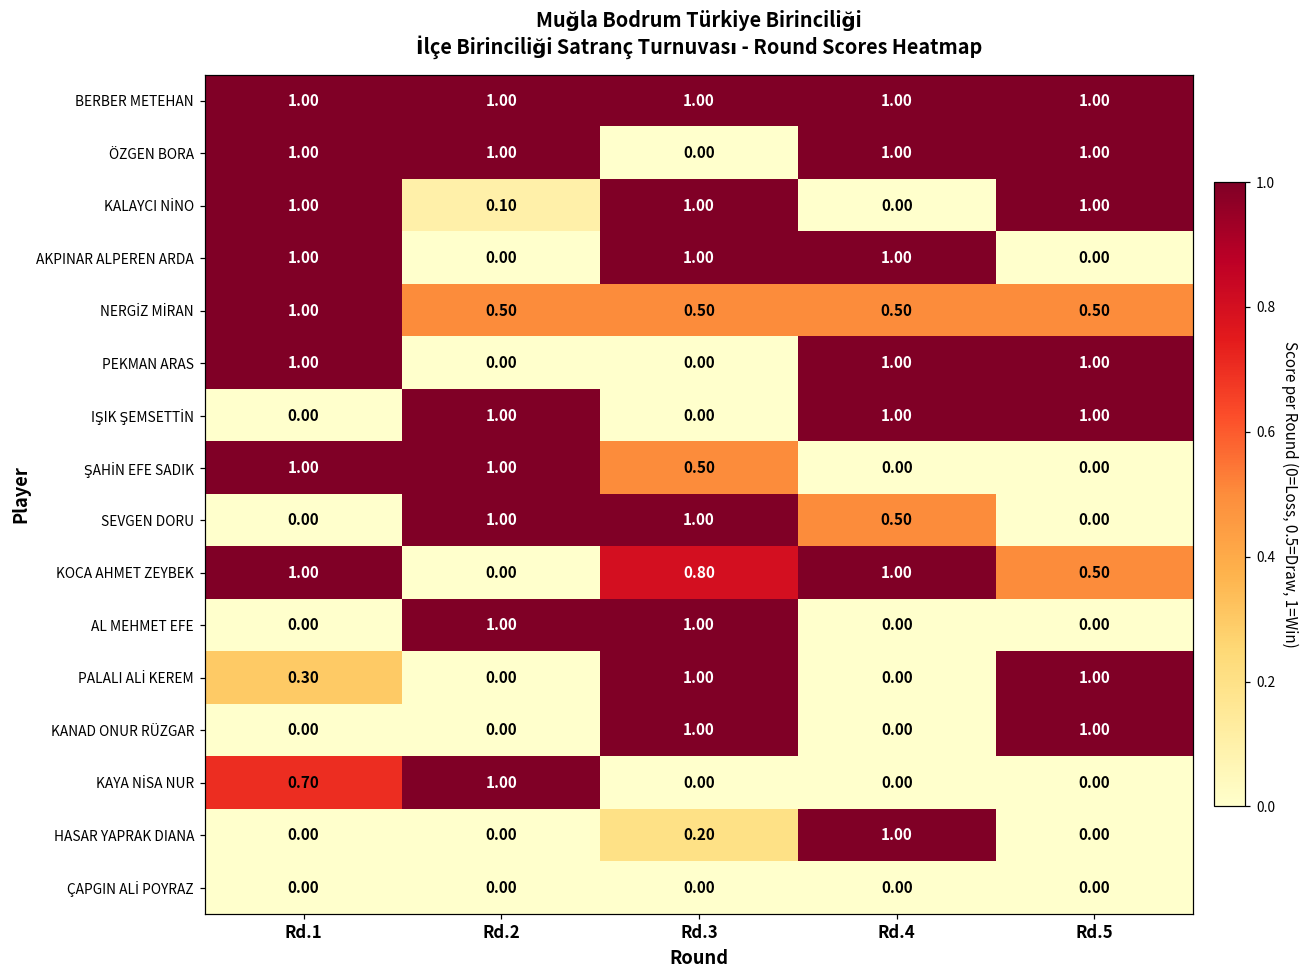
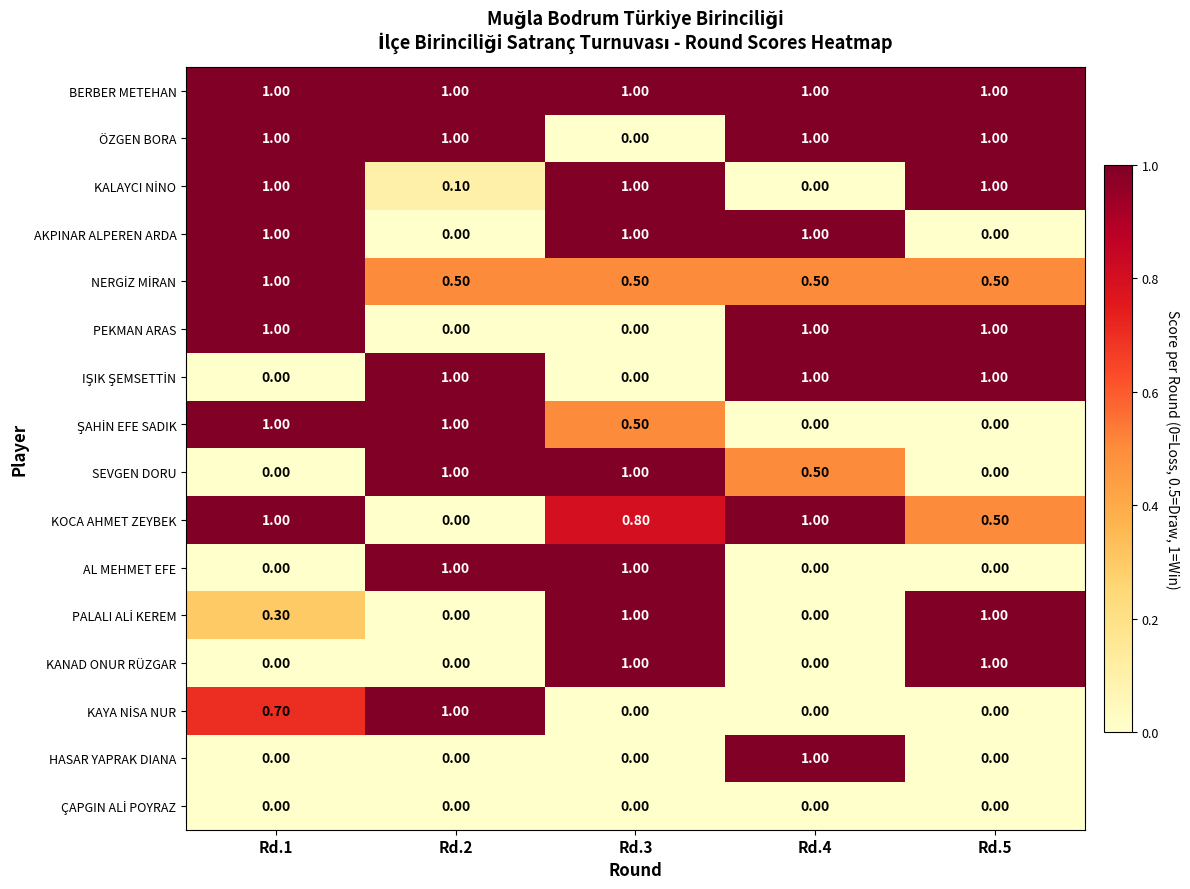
  {
    "BERBER METEHAN": {
      "Rd.1": 1.00,
      "Rd.2": 1.00,
      "Rd.3": 1.00,
      "Rd.4": 1.00,
      "Rd.5": 1.00
    },
    "ÖZGEN BORA": {
      "Rd.1": 1.00,
      "Rd.2": 1.00,
      "Rd.3": 0.00,
      "Rd.4": 1.00,
      "Rd.5": 1.00
    },
    "KALAYCI NİNO": {
      "Rd.1": 1.00,
      "Rd.2": 0.10,
      "Rd.3": 1.00,
      "Rd.4": 0.00,
      "Rd.5": 1.00
    },
    "AKPINAR ALPEREN ARDA": {
      "Rd.1": 1.00,
      "Rd.2": 0.00,
      "Rd.3": 1.00,
      "Rd.4": 1.00,
      "Rd.5": 0.00
    },
    "NERGİZ MİRAN": {
      "Rd.1": 1.00,
      "Rd.2": 0.50,
      "Rd.3": 0.50,
      "Rd.4": 0.50,
      "Rd.5": 0.50
    },
    "PEKMAN ARAS": {
      "Rd.1": 1.00,
      "Rd.2": 0.00,
      "Rd.3": 0.00,
      "Rd.4": 1.00,
      "Rd.5": 1.00
    },
    "IŞIK ŞEMSETTİN": {
      "Rd.1": 0.00,
      "Rd.2": 1.00,
      "Rd.3": 0.00,
      "Rd.4": 1.00,
      "Rd.5": 1.00
    },
    "ŞAHİN EFE SADIK": {
      "Rd.1": 1.00,
      "Rd.2": 1.00,
      "Rd.3": 0.50,
      "Rd.4": 0.00,
      "Rd.5": 0.00
    },
    "SEVGEN DORU": {
      "Rd.1": 0.00,
      "Rd.2": 1.00,
      "Rd.3": 1.00,
      "Rd.4": 0.50,
      "Rd.5": 0.00
    },
    "KOCA AHMET ZEYBEK": {
      "Rd.1": 1.00,
      "Rd.2": 0.00,
      "Rd.3": 0.80,
      "Rd.4": 1.00,
      "Rd.5": 0.50
    },
    "AL MEHMET EFE": {
      "Rd.1": 0.00,
      "Rd.2": 1.00,
      "Rd.3": 1.00,
      "Rd.4": 0.00,
      "Rd.5": 0.00
    },
    "PALALI ALİ KEREM": {
      "Rd.1": 0.30,
      "Rd.2": 0.00,
      "Rd.3": 1.00,
      "Rd.4": 0.00,
      "Rd.5": 1.00
    },
    "KANAD ONUR RÜZGAR": {
      "Rd.1": 0.00,
      "Rd.2": 0.00,
      "Rd.3": 1.00,
      "Rd.4": 0.00,
      "Rd.5": 1.00
    },
    "KAYA NİSA NUR": {
      "Rd.1": 0.70,
      "Rd.2": 1.00,
      "Rd.3": 0.00,
      "Rd.4": 0.00,
      "Rd.5": 0.00
    },
    "HASAR YAPRAK DIANA": {
      "Rd.1": 0.00,
      "Rd.2": 0.00,
-     "Rd.3": 0.20,
+     "Rd.3": 0.00,
      "Rd.4": 1.00,
      "Rd.5": 0.00
    },
    "ÇAPGIN ALİ POYRAZ": {
      "Rd.1": 0.00,
      "Rd.2": 0.00,
      "Rd.3": 0.00,
      "Rd.4": 0.00,
      "Rd.5": 0.00
    }
  }
